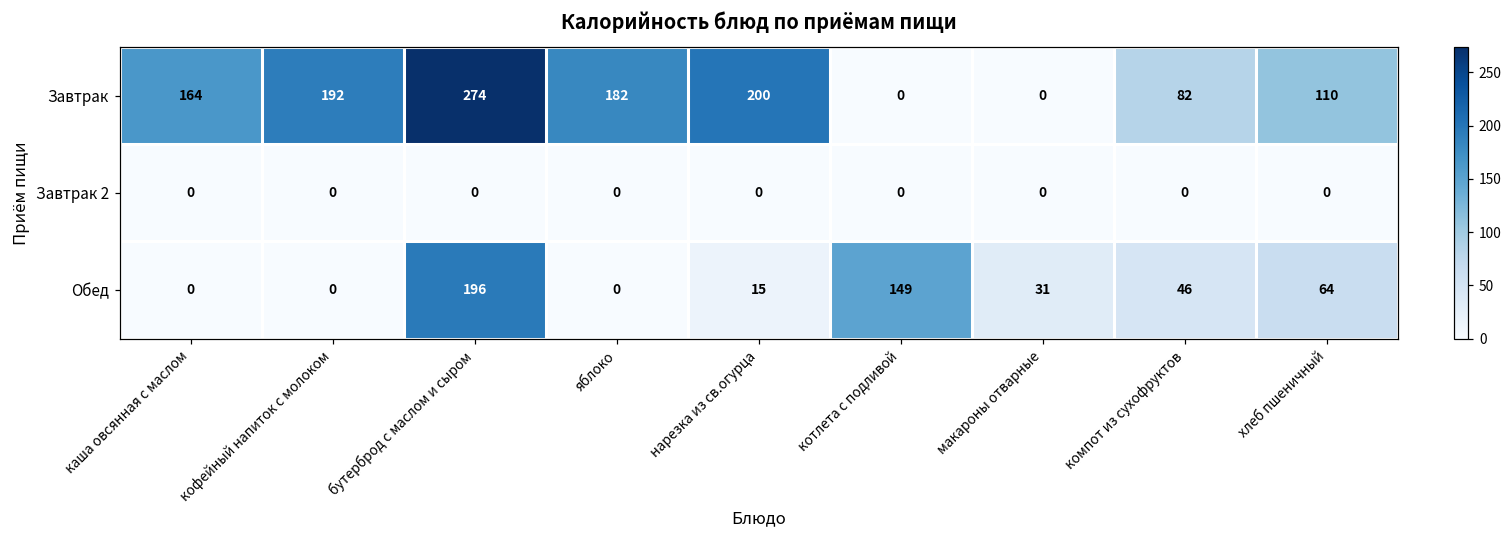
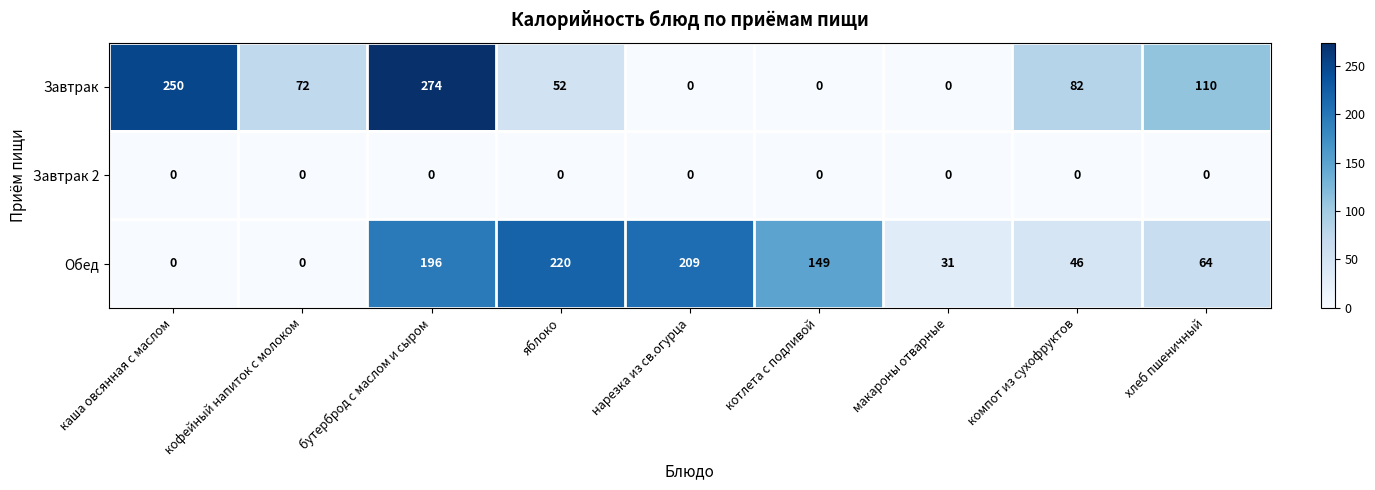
  {
    "Завтрак": {
-     "каша овсянная с маслом": 164,
-     "кофейный напиток с молоком": 192,
+     "каша овсянная с маслом": 250,
+     "кофейный напиток с молоком": 72,
      "бутерброд с маслом и сыром": 274,
-     "яблоко": 182,
-     "нарезка из св.огурца": 200,
+     "яблоко": 52,
+     "нарезка из св.огурца": 0,
      "котлета с подливой": 0,
      "макароны отварные": 0,
      "компот из сухофруктов": 82,
      "хлеб пшеничный": 110
    },
    "Завтрак 2": {
      "каша овсянная с маслом": 0,
      "кофейный напиток с молоком": 0,
      "бутерброд с маслом и сыром": 0,
      "яблоко": 0,
      "нарезка из св.огурца": 0,
      "котлета с подливой": 0,
      "макароны отварные": 0,
      "компот из сухофруктов": 0,
      "хлеб пшеничный": 0
    },
    "Обед": {
      "каша овсянная с маслом": 0,
      "кофейный напиток с молоком": 0,
      "бутерброд с маслом и сыром": 196,
-     "яблоко": 0,
-     "нарезка из св.огурца": 15,
+     "яблоко": 220,
+     "нарезка из св.огурца": 209,
      "котлета с подливой": 149,
      "макароны отварные": 31,
      "компот из сухофруктов": 46,
      "хлеб пшеничный": 64
    }
  }
